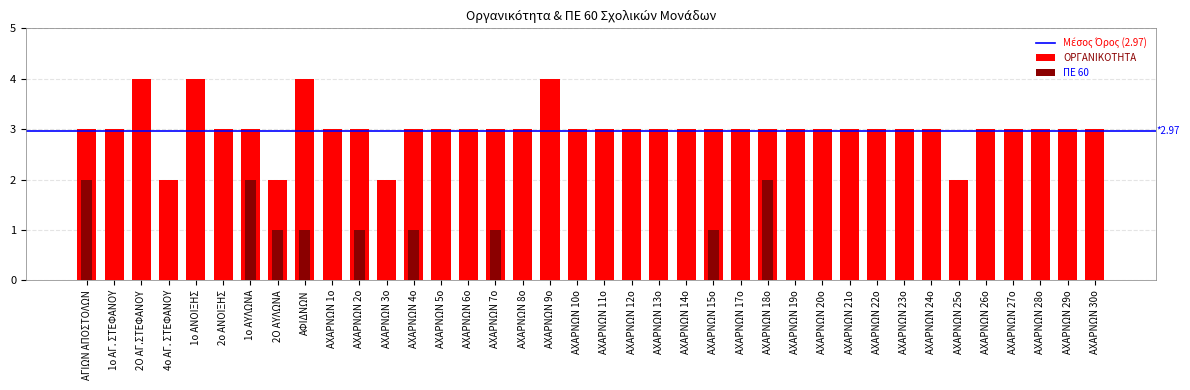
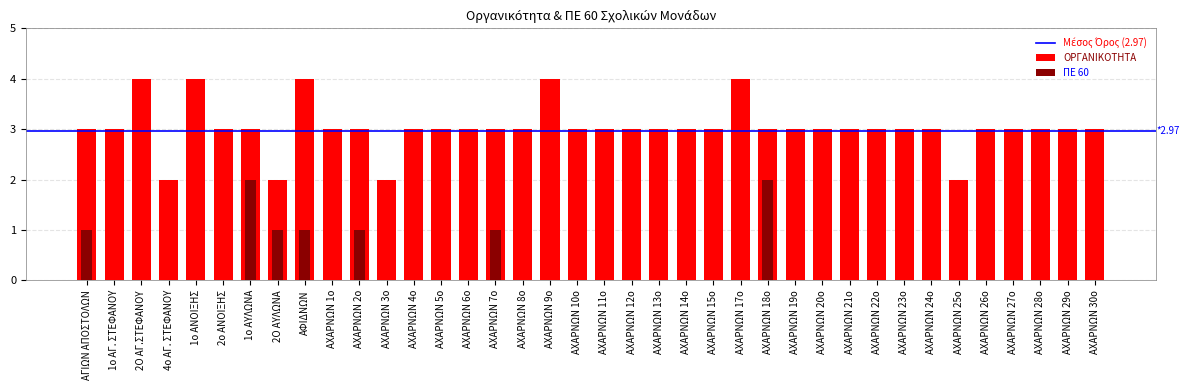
  {
    "ΟΡΓΑΝΙΚΟΤΗΤΑ": {
      "ΑΓΙΩΝ ΑΠΟΣΤΟΛΩΝ": 3,
      "1ο ΑΓ. ΣΤΕΦΑΝΟΥ": 3,
      "2Ο ΑΓ.ΣΤΕΦΑΝΟΥ": 4,
      "4ο ΑΓ. ΣΤΕΦΑΝΟΥ": 2,
      "1ο ΑΝΟΙΞΗΣ": 4,
      "2ο ΑΝΟΙΞΗΣ": 3,
      "1ο ΑΥΛΩΝΑ": 3,
      "2Ο ΑΥΛΩΝΑ": 2,
      "ΑΦΙΔΝΩΝ": 4,
      "ΑΧΑΡΝΩΝ 1ο": 3,
      "ΑΧΑΡΝΩΝ 2ο": 3,
      "ΑΧΑΡΝΩΝ 3ο": 2,
      "ΑΧΑΡΝΩΝ 4ο": 3,
      "ΑΧΑΡΝΩΝ 5ο": 3,
      "ΑΧΑΡΝΩΝ 6ο": 3,
      "ΑΧΑΡΝΩΝ 7ο": 3,
      "ΑΧΑΡΝΩΝ 8ο": 3,
      "ΑΧΑΡΝΩΝ 9ο": 4,
      "ΑΧΑΡΝΩΝ 10ο": 3,
      "ΑΧΑΡΝΩΝ 11ο": 3,
      "ΑΧΑΡΝΩΝ 12ο": 3,
      "ΑΧΑΡΝΩΝ 13ο": 3,
      "ΑΧΑΡΝΩΝ 14ο": 3,
      "ΑΧΑΡΝΩΝ 15ο": 3,
-     "ΑΧΑΡΝΩΝ 17ο": 3,
+     "ΑΧΑΡΝΩΝ 17ο": 4,
      "ΑΧΑΡΝΩΝ 18ο": 3,
      "ΑΧΑΡΝΩΝ 19ο": 3,
      "ΑΧΑΡΝΩΝ 20ο": 3,
      "ΑΧΑΡΝΩΝ 21ο": 3,
      "ΑΧΑΡΝΩΝ 22ο": 3,
      "ΑΧΑΡΝΩΝ 23ο": 3,
      "ΑΧΑΡΝΩΝ 24ο": 3,
      "ΑΧΑΡΝΩΝ 25ο": 2,
      "ΑΧΑΡΝΩΝ 26ο": 3,
      "ΑΧΑΡΝΩΝ 27ο": 3,
      "ΑΧΑΡΝΩΝ 28ο": 3,
      "ΑΧΑΡΝΩΝ 29ο": 3,
      "ΑΧΑΡΝΩΝ 30ο": 3
    },
    "ΠΕ 60": {
-     "ΑΓΙΩΝ ΑΠΟΣΤΟΛΩΝ": 2,
+     "ΑΓΙΩΝ ΑΠΟΣΤΟΛΩΝ": 1,
      "1ο ΑΓ. ΣΤΕΦΑΝΟΥ": 0,
      "2Ο ΑΓ.ΣΤΕΦΑΝΟΥ": 0,
      "4ο ΑΓ. ΣΤΕΦΑΝΟΥ": 0,
      "1ο ΑΝΟΙΞΗΣ": 0,
      "2ο ΑΝΟΙΞΗΣ": 0,
      "ΑΧΑΡΝΩΝ 1ο": 0,
      "ΑΧΑΡΝΩΝ 3ο": 0,
-     "ΑΧΑΡΝΩΝ 4ο": 1,
+     "ΑΧΑΡΝΩΝ 4ο": 0,
      "ΑΧΑΡΝΩΝ 5ο": 0,
      "ΑΧΑΡΝΩΝ 6ο": 0,
      "ΑΧΑΡΝΩΝ 8ο": 0,
      "ΑΧΑΡΝΩΝ 9ο": 0,
      "ΑΧΑΡΝΩΝ 10ο": 0,
      "ΑΧΑΡΝΩΝ 11ο": 0,
      "ΑΧΑΡΝΩΝ 12ο": 0,
      "ΑΧΑΡΝΩΝ 13ο": 0,
      "ΑΧΑΡΝΩΝ 14ο": 0,
-     "ΑΧΑΡΝΩΝ 15ο": 1,
+     "ΑΧΑΡΝΩΝ 15ο": 0,
      "ΑΧΑΡΝΩΝ 17ο": 0,
      "ΑΧΑΡΝΩΝ 19ο": 0,
      "ΑΧΑΡΝΩΝ 20ο": 0,
      "ΑΧΑΡΝΩΝ 21ο": 0,
      "ΑΧΑΡΝΩΝ 22ο": 0,
      "ΑΧΑΡΝΩΝ 23ο": 0,
      "ΑΧΑΡΝΩΝ 24ο": 0,
      "ΑΧΑΡΝΩΝ 25ο": 0,
      "ΑΧΑΡΝΩΝ 26ο": 0,
      "ΑΧΑΡΝΩΝ 27ο": 0,
      "ΑΧΑΡΝΩΝ 28ο": 0,
      "ΑΧΑΡΝΩΝ 29ο": 0,
      "ΑΧΑΡΝΩΝ 30ο": 0
    }
  }
